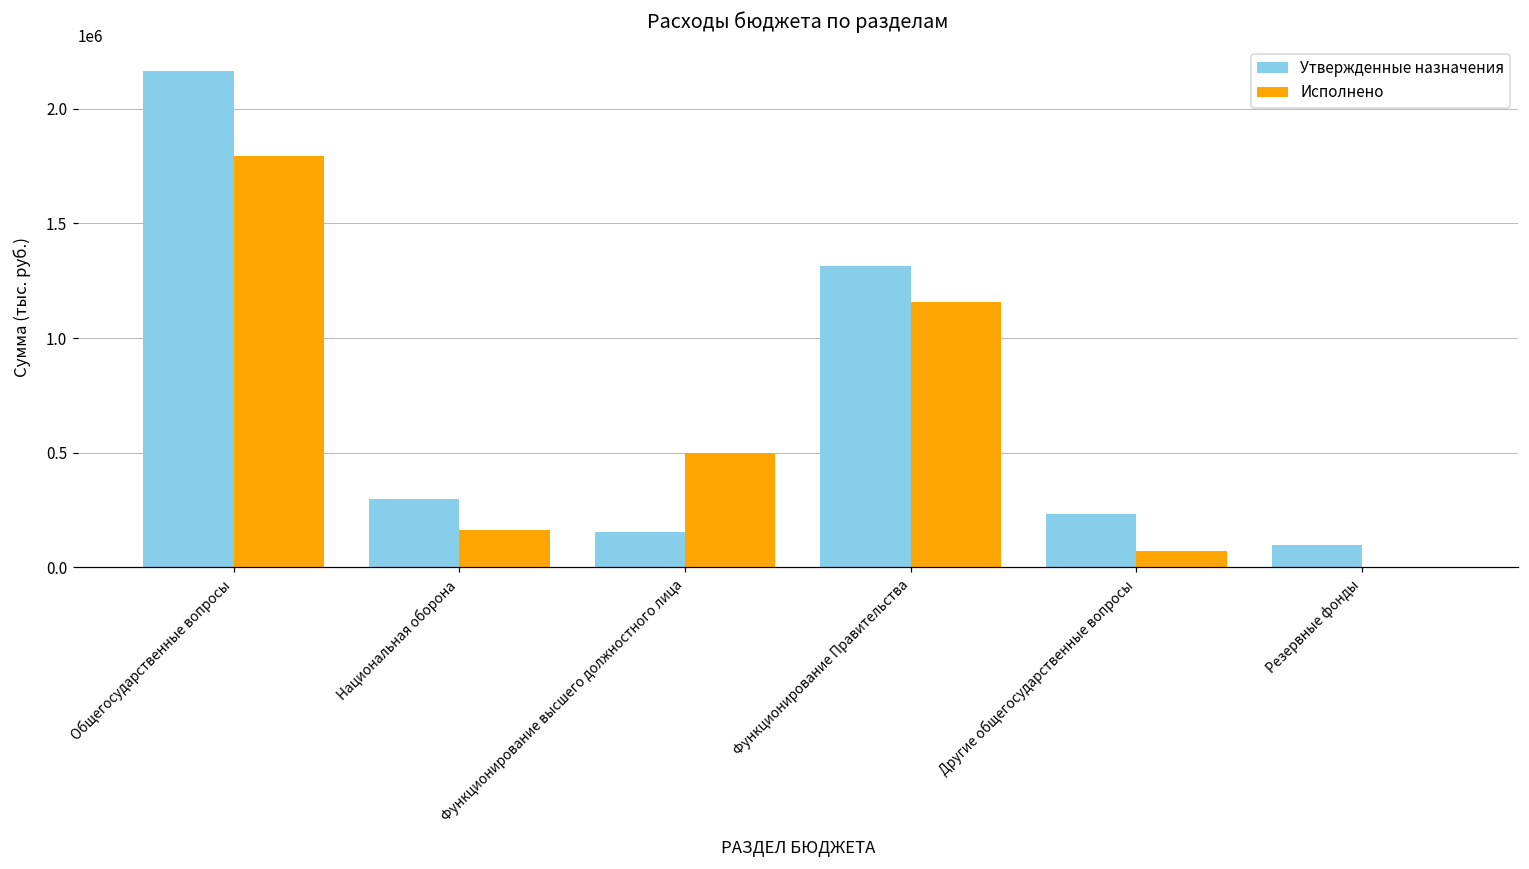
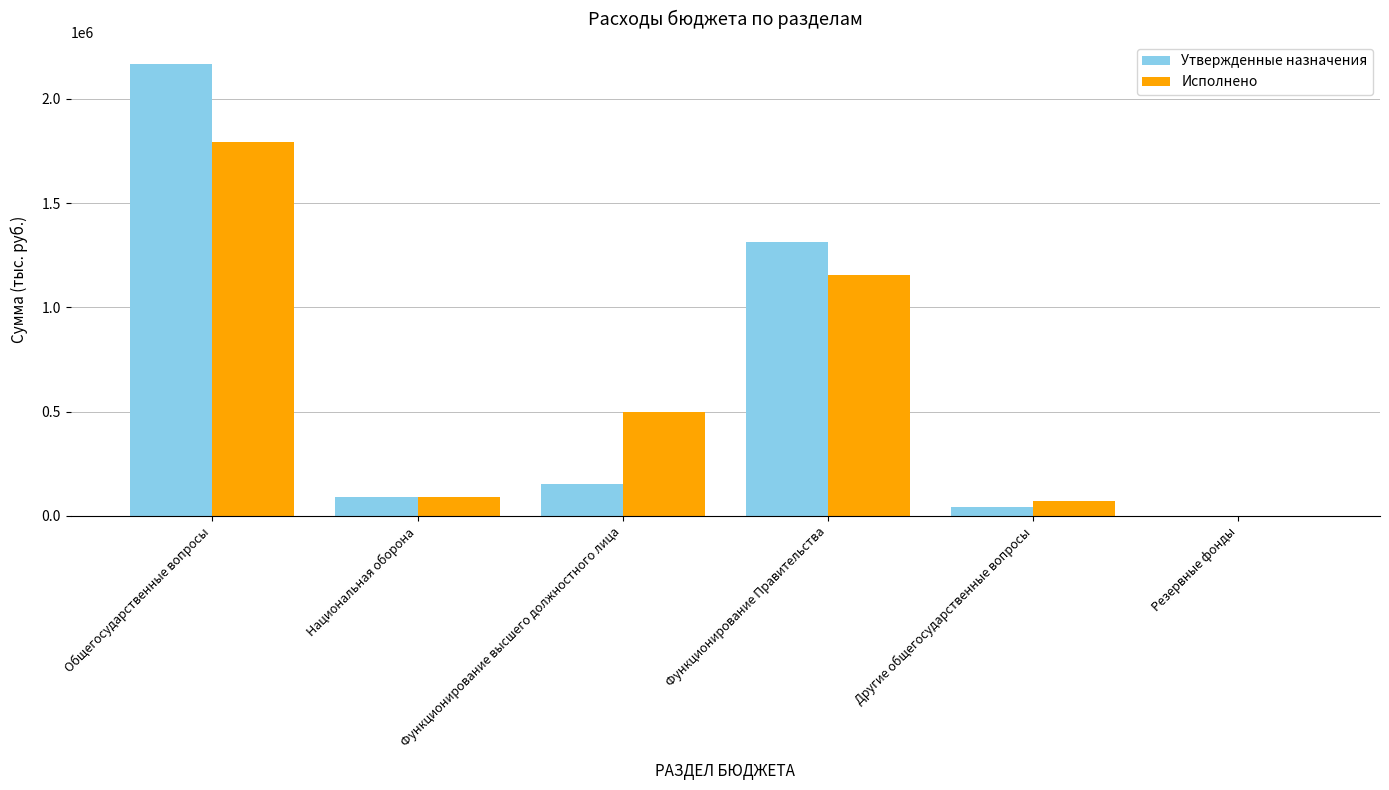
  {
    "Утвержденные назначения": {
      "Общегосударственные вопросы": 2160000,
-     "Национальная оборона": 300000,
+     "Национальная оборона": 90000,
      "Функционирование высшего должностного лица": 160000,
      "Функционирование Правительства": 1320000,
-     "Другие общегосударственные вопросы": 230000,
-     "Резервные фонды": 100000
+     "Другие общегосударственные вопросы": 40000,
+     "Резервные фонды": 0
    },
    "Исполнено": {
      "Общегосударственные вопросы": 1790000,
-     "Национальная оборона": 160000,
+     "Национальная оборона": 90000,
      "Функционирование высшего должностного лица": 500000,
      "Функционирование Правительства": 1160000,
      "Другие общегосударственные вопросы": 70000,
      "Резервные фонды": 0
    }
  }
